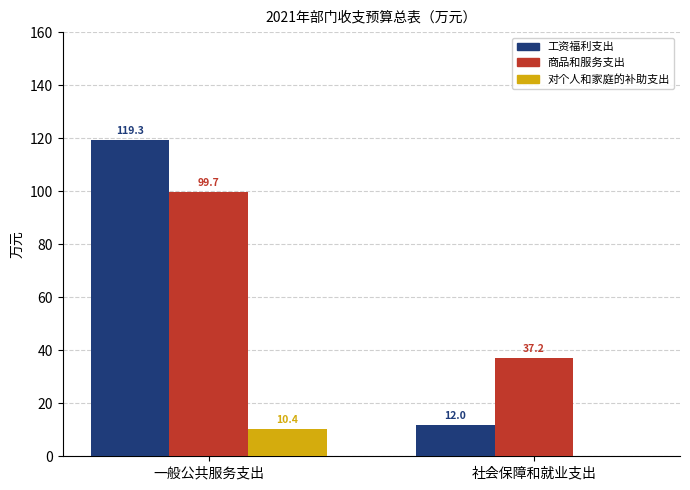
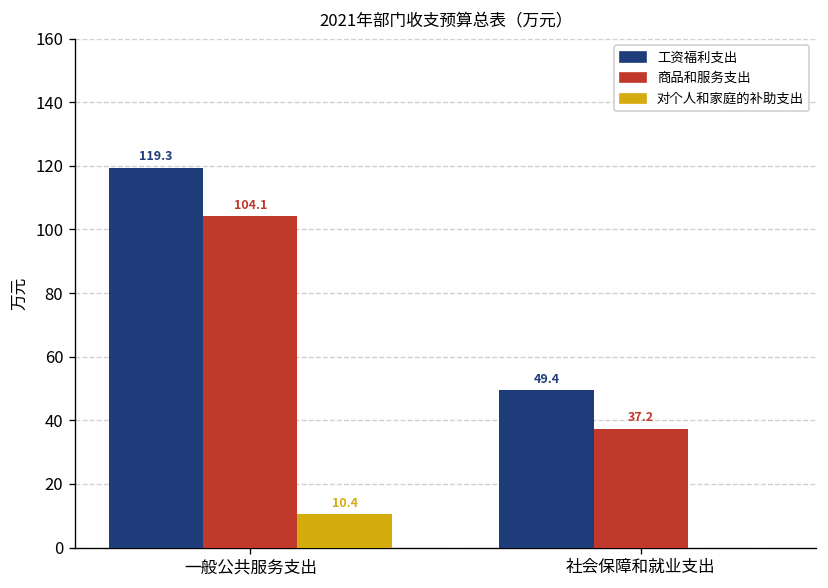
  {
    "工资福利支出": {
      "一般公共服务支出": 119.3,
-     "社会保障和就业支出": 12.0
+     "社会保障和就业支出": 49.4
    },
    "商品和服务支出": {
-     "一般公共服务支出": 99.7,
+     "一般公共服务支出": 104.1,
      "社会保障和就业支出": 37.2
    },
    "对个人和家庭的补助支出": {
      "一般公共服务支出": 10.4
    }
  }
